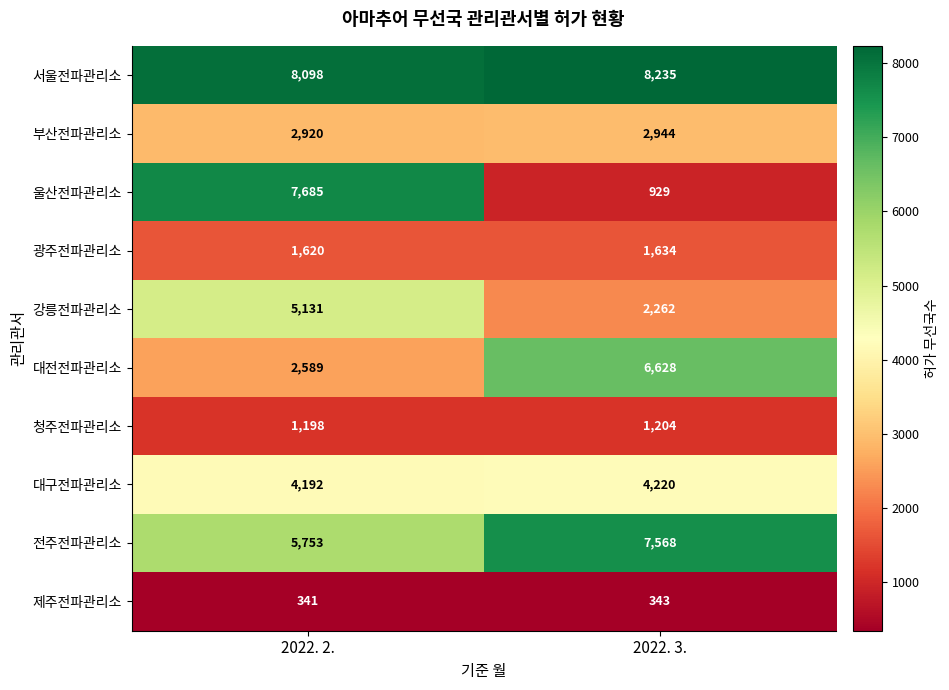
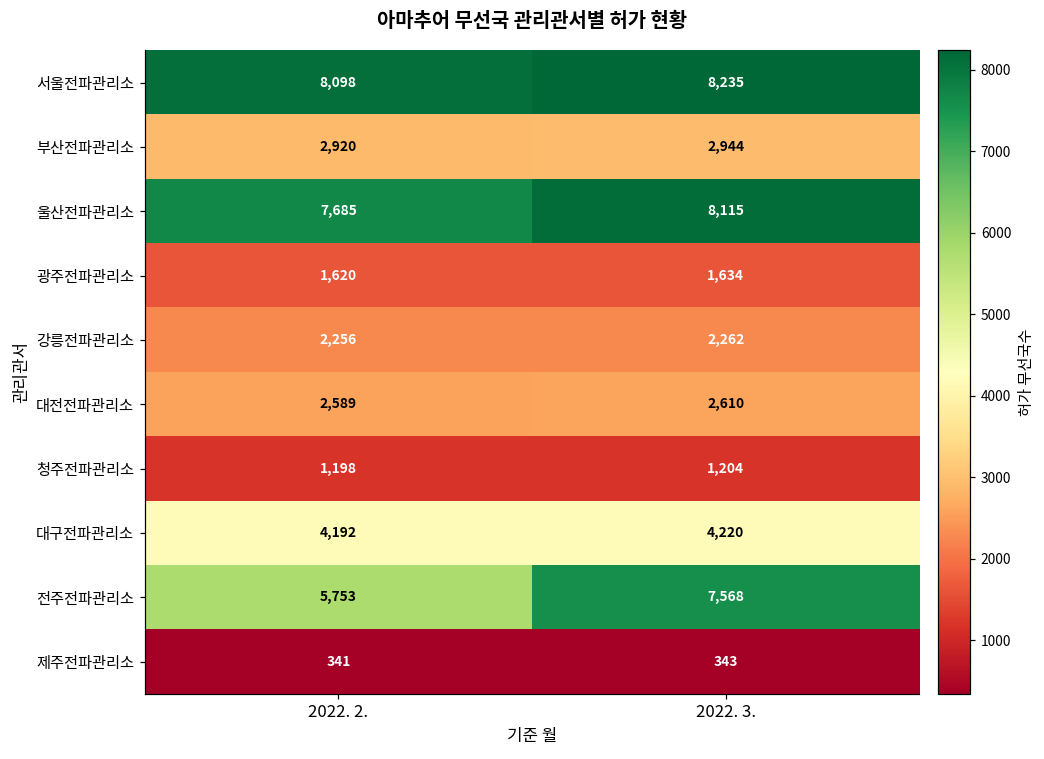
  {
    "서울전파관리소": {
      "2022. 2.": "8,098",
      "2022. 3.": "8,235"
    },
    "부산전파관리소": {
      "2022. 2.": "2,920",
      "2022. 3.": "2,944"
    },
    "울산전파관리소": {
      "2022. 2.": "7,685",
-     "2022. 3.": "929"
+     "2022. 3.": "8,115"
    },
    "광주전파관리소": {
      "2022. 2.": "1,620",
      "2022. 3.": "1,634"
    },
    "강릉전파관리소": {
-     "2022. 2.": "5,131",
+     "2022. 2.": "2,256",
      "2022. 3.": "2,262"
    },
    "대전전파관리소": {
      "2022. 2.": "2,589",
-     "2022. 3.": "6,628"
+     "2022. 3.": "2,610"
    },
    "청주전파관리소": {
      "2022. 2.": "1,198",
      "2022. 3.": "1,204"
    },
    "대구전파관리소": {
      "2022. 2.": "4,192",
      "2022. 3.": "4,220"
    },
    "전주전파관리소": {
      "2022. 2.": "5,753",
      "2022. 3.": "7,568"
    },
    "제주전파관리소": {
      "2022. 2.": "341",
      "2022. 3.": "343"
    }
  }
